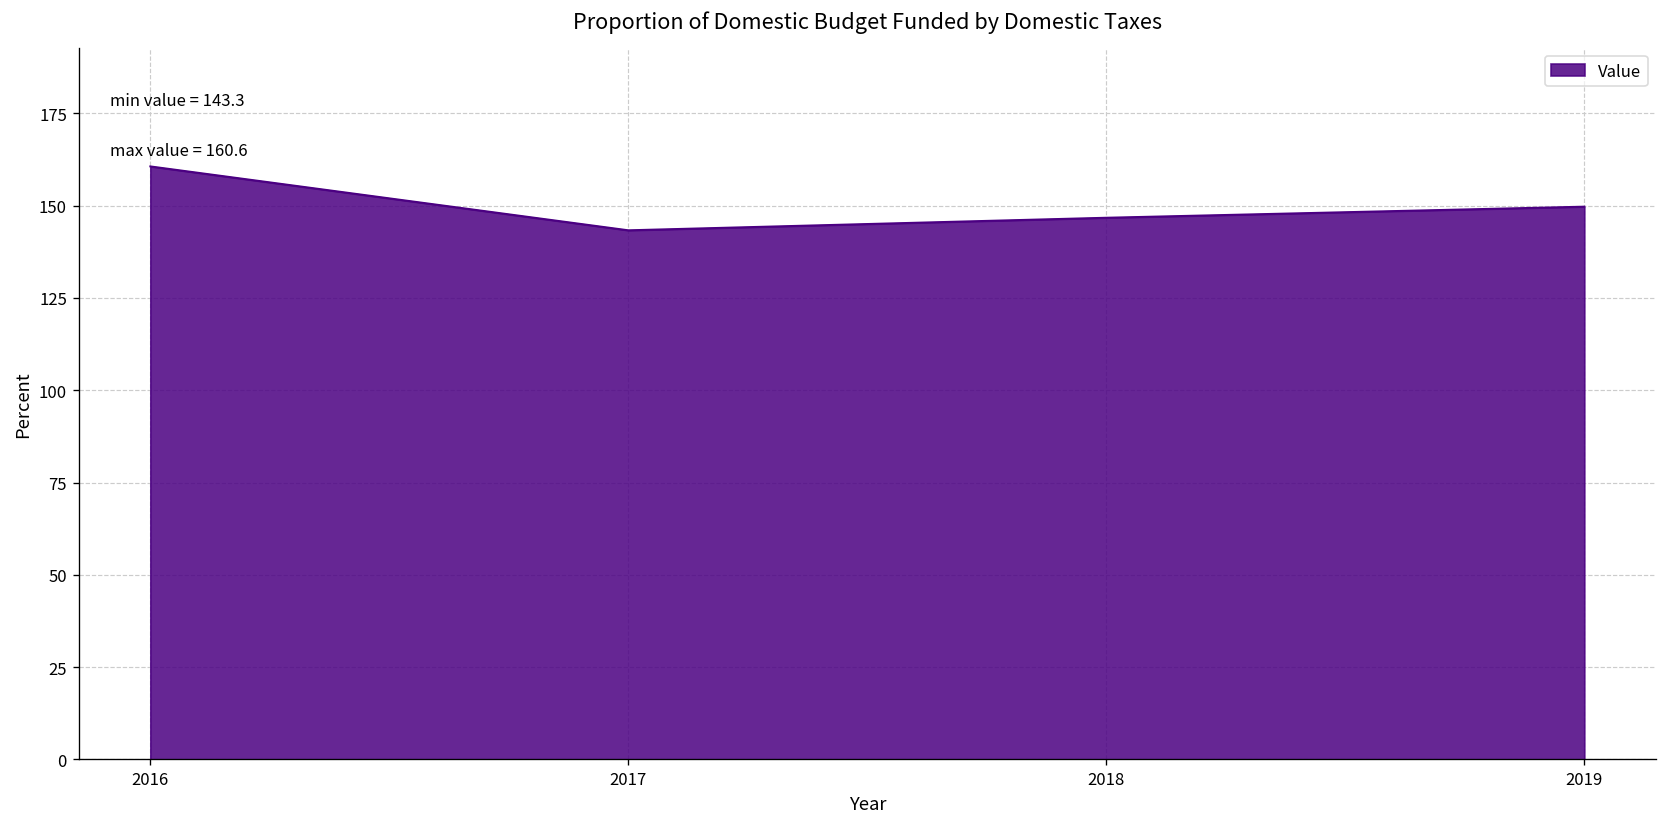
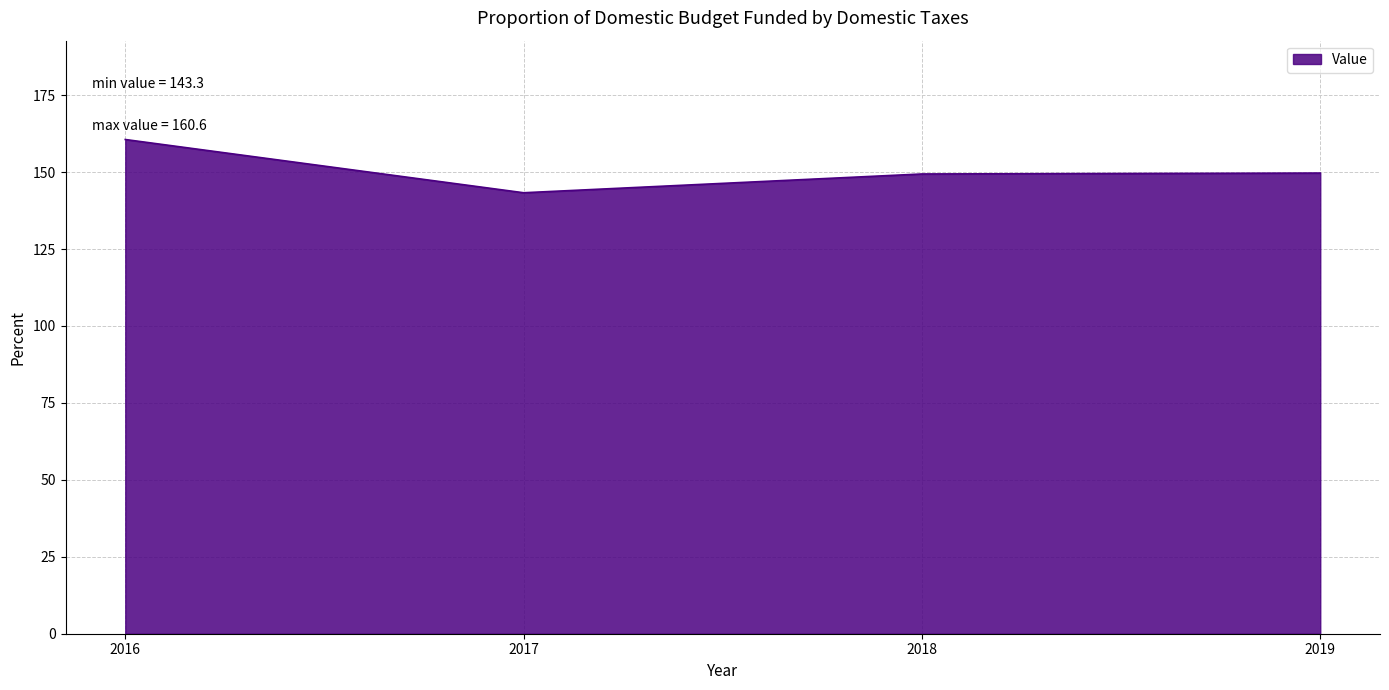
  {
    "2017": 143,
-   "2018": 147,
+   "2018": 149,
    "2019": 150
  }
